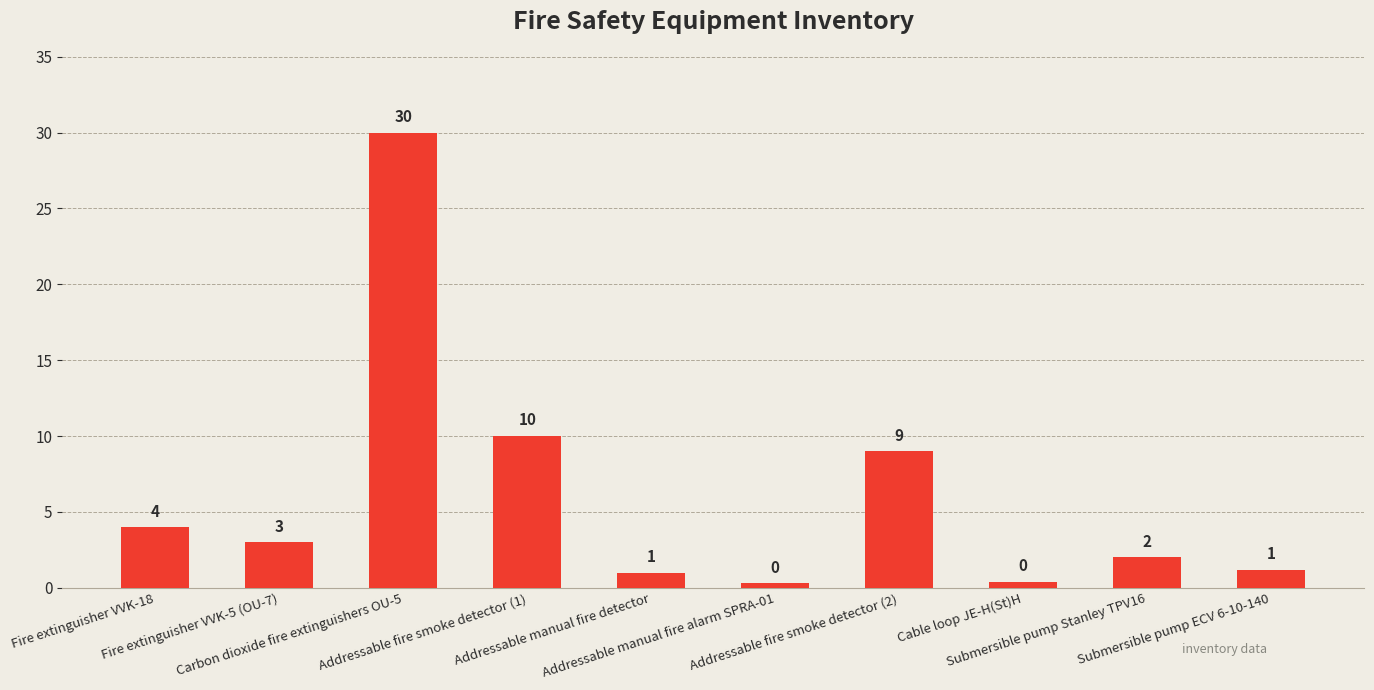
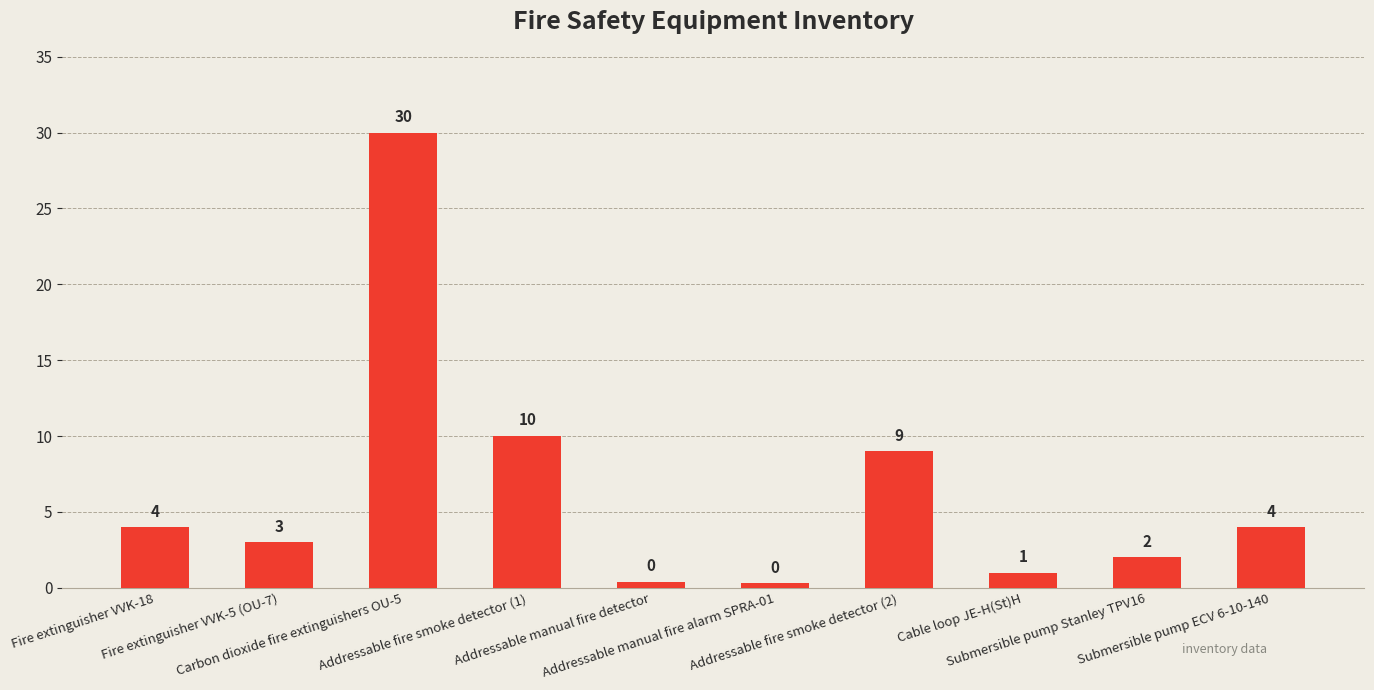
  {
    "Fire extinguisher VVK-18": 4,
    "Fire extinguisher VVK-5 (OU-7)": 3,
    "Carbon dioxide fire extinguishers OU-5": 30,
    "Addressable fire smoke detector (1)": 10,
-   "Addressable manual fire detector": 1,
+   "Addressable manual fire detector": 0,
    "Addressable manual fire alarm SPRA-01": 0,
    "Addressable fire smoke detector (2)": 9,
-   "Cable loop JE-H(St)H": 0,
+   "Cable loop JE-H(St)H": 1,
    "Submersible pump Stanley TPV16": 2,
-   "Submersible pump ECV 6-10-140": 1
+   "Submersible pump ECV 6-10-140": 4
  }
